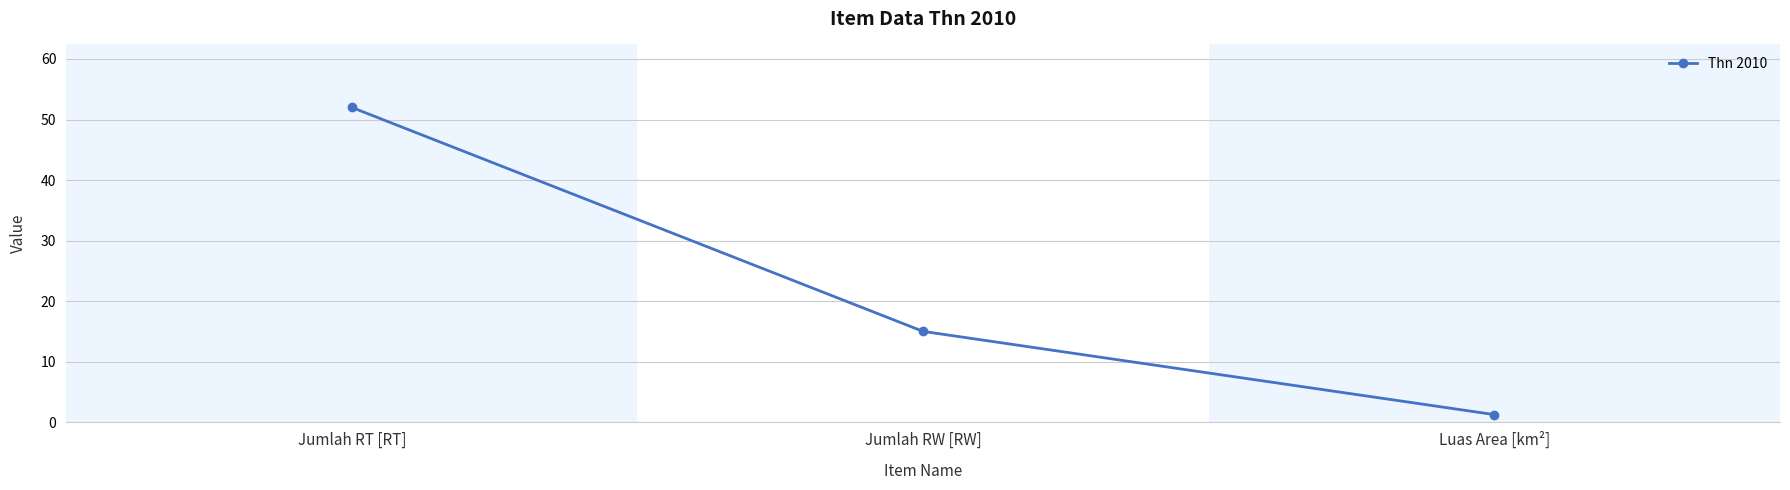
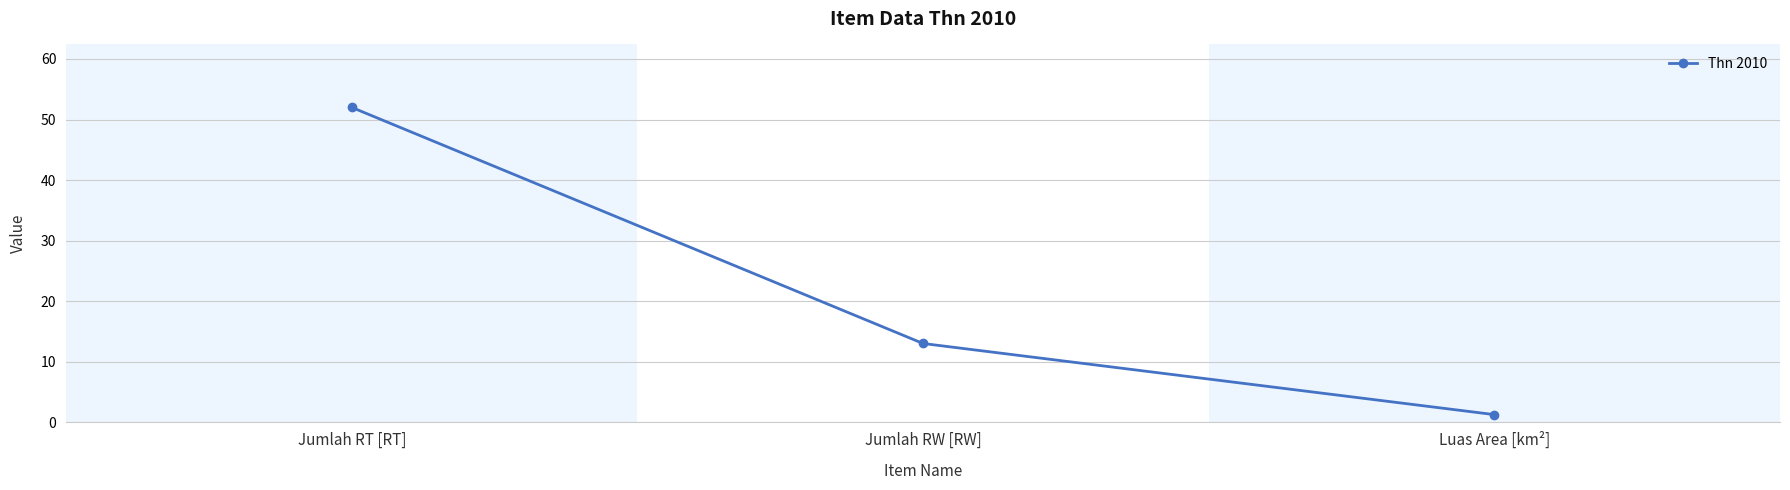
  {
    "Jumlah RT [RT]": 52,
-   "Jumlah RW [RW]": 15,
+   "Jumlah RW [RW]": 13,
    "Luas Area [km²]": 1
  }
